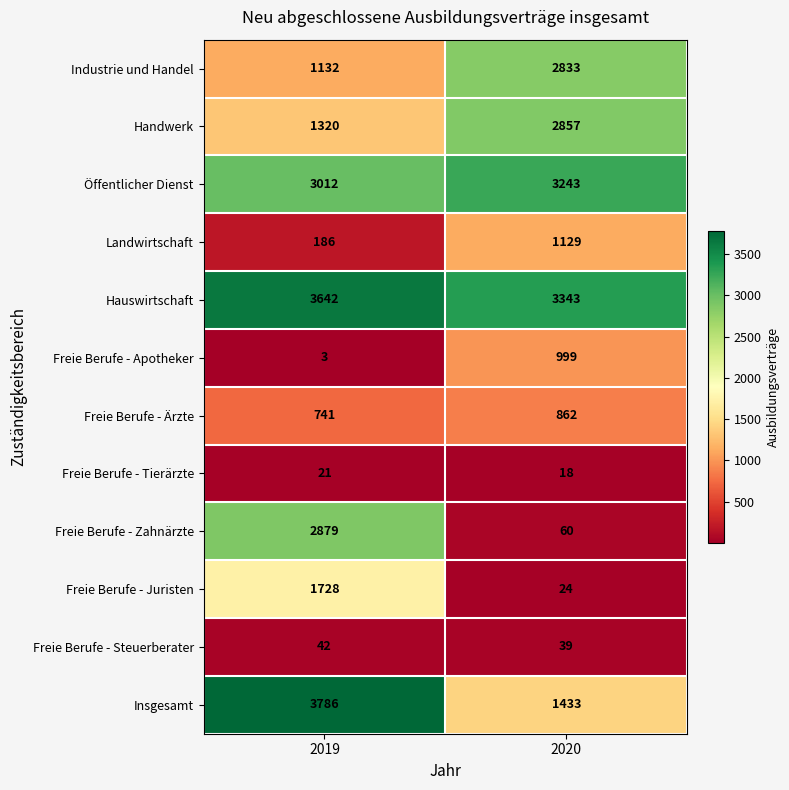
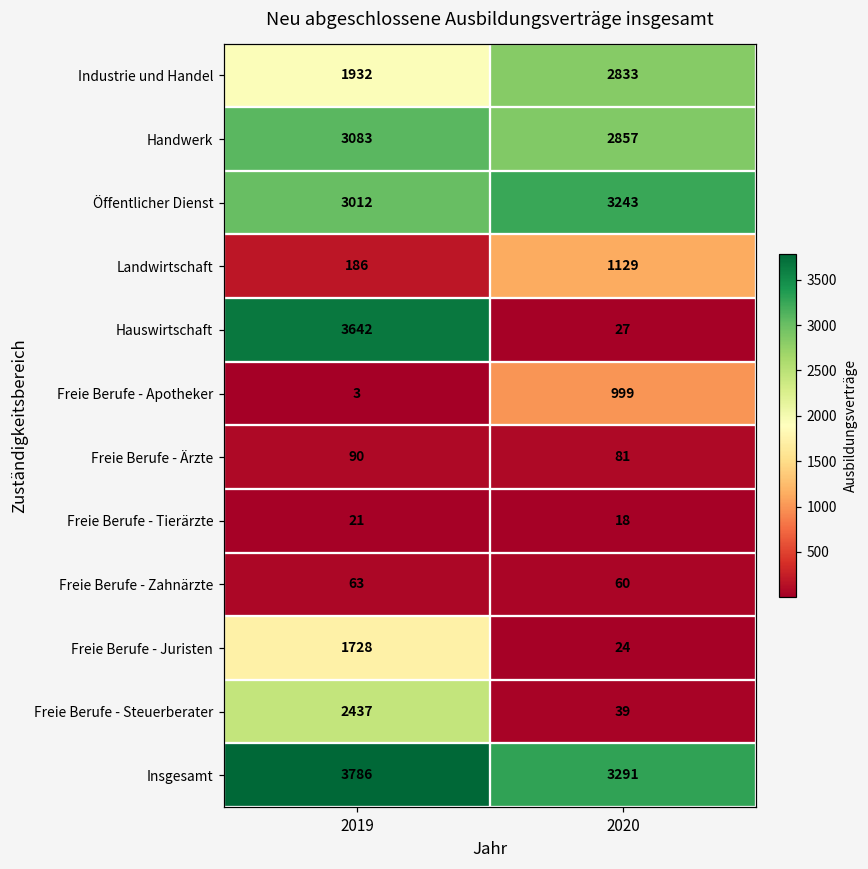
  {
    "Industrie und Handel": {
-     "2019": 1132,
+     "2019": 1932,
      "2020": 2833
    },
    "Handwerk": {
-     "2019": 1320,
+     "2019": 3083,
      "2020": 2857
    },
    "Öffentlicher Dienst": {
      "2019": 3012,
      "2020": 3243
    },
    "Landwirtschaft": {
      "2019": 186,
      "2020": 1129
    },
    "Hauswirtschaft": {
      "2019": 3642,
-     "2020": 3343
+     "2020": 27
    },
    "Freie Berufe - Apotheker": {
      "2019": 3,
      "2020": 999
    },
    "Freie Berufe - Ärzte": {
-     "2019": 741,
-     "2020": 862
+     "2019": 90,
+     "2020": 81
    },
    "Freie Berufe - Tierärzte": {
      "2019": 21,
      "2020": 18
    },
    "Freie Berufe - Zahnärzte": {
-     "2019": 2879,
+     "2019": 63,
      "2020": 60
    },
    "Freie Berufe - Juristen": {
      "2019": 1728,
      "2020": 24
    },
    "Freie Berufe - Steuerberater": {
-     "2019": 42,
+     "2019": 2437,
      "2020": 39
    },
    "Insgesamt": {
      "2019": 3786,
-     "2020": 1433
+     "2020": 3291
    }
  }
